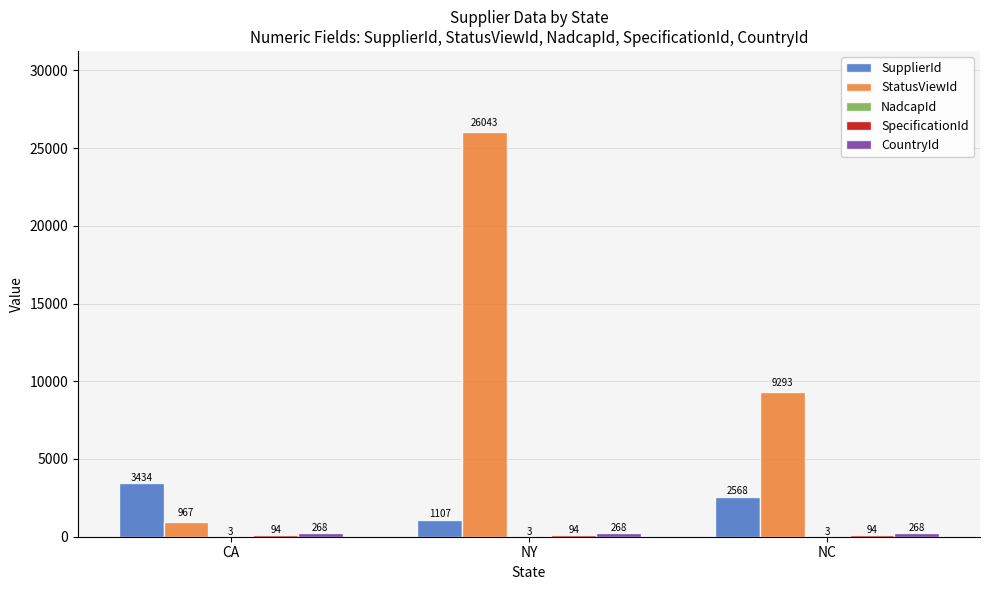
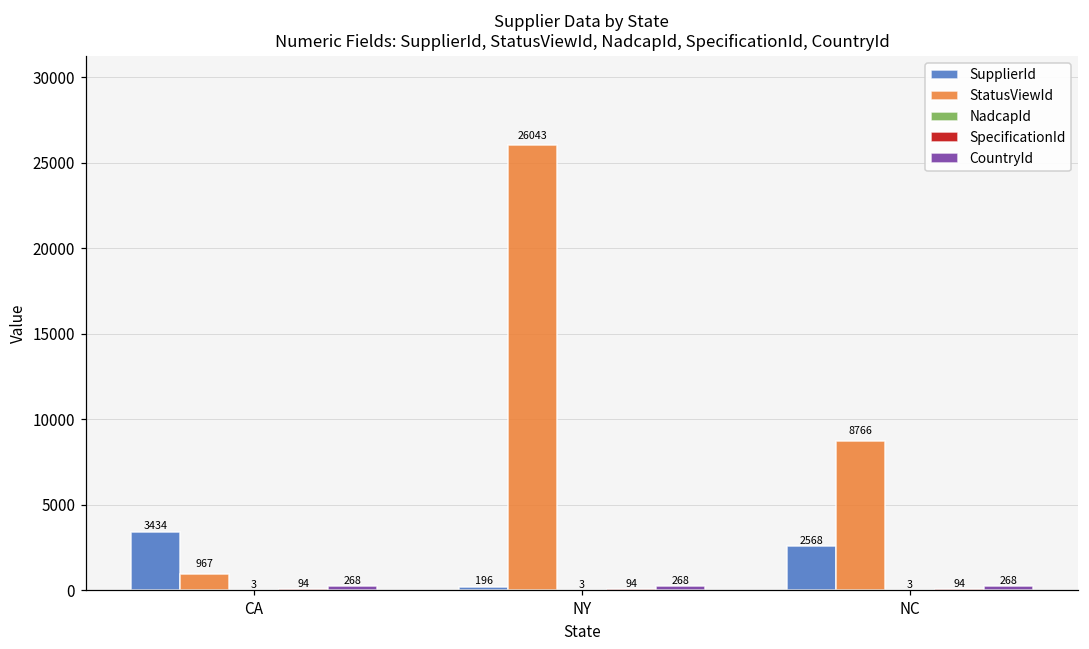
  {
    "SupplierId": {
      "CA": 3434,
-     "NY": 1107,
+     "NY": 196,
      "NC": 2568
    },
    "StatusViewId": {
      "CA": 967,
      "NY": 26043,
-     "NC": 9293
+     "NC": 8766
    },
    "NadcapId": {
      "CA": 3,
      "NY": 3,
      "NC": 3
    },
    "SpecificationId": {
      "CA": 94,
      "NY": 94,
      "NC": 94
    },
    "CountryId": {
      "CA": 268,
      "NY": 268,
      "NC": 268
    }
  }
